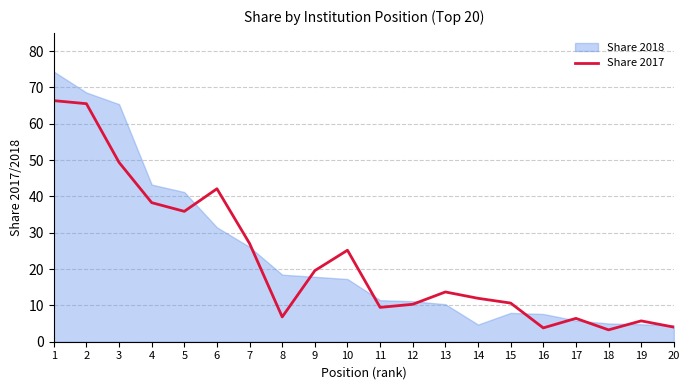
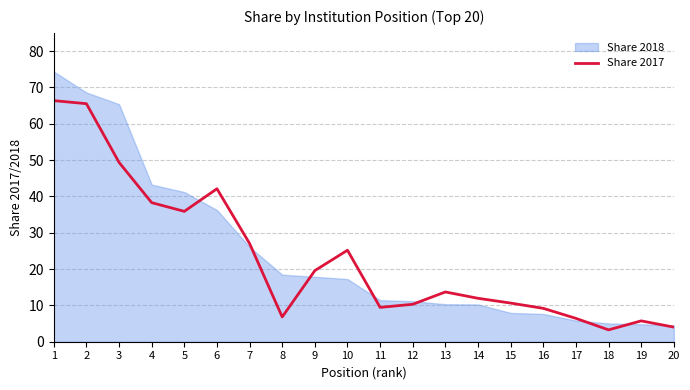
  {
    "Share 2017": {
      "1": 66,
      "2": 66,
      "3": 49,
      "4": 38,
      "5": 36,
      "6": 42,
      "7": 27,
      "8": 7,
      "9": 20,
      "10": 25,
      "11": 9,
      "12": 10,
      "13": 14,
      "14": 12,
      "15": 11,
-     "16": 4,
+     "16": 9,
      "18": 3,
      "19": 6
    },
    "Share 2018": {
      "1": 74,
      "2": 69,
      "3": 65,
      "4": 43,
      "5": 41,
-     "6": 31,
+     "6": 36,
      "7": 26,
      "8": 18,
      "9": 18,
      "10": 17,
      "11": 11,
      "12": 11,
      "13": 10,
-     "14": 5,
+     "14": 10,
      "15": 8,
      "16": 8,
      "18": 5,
      "19": 5
    }
  }
